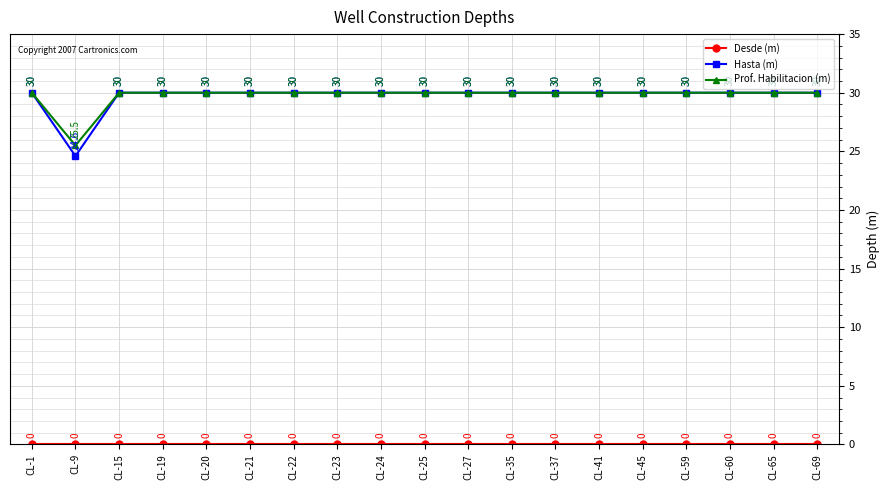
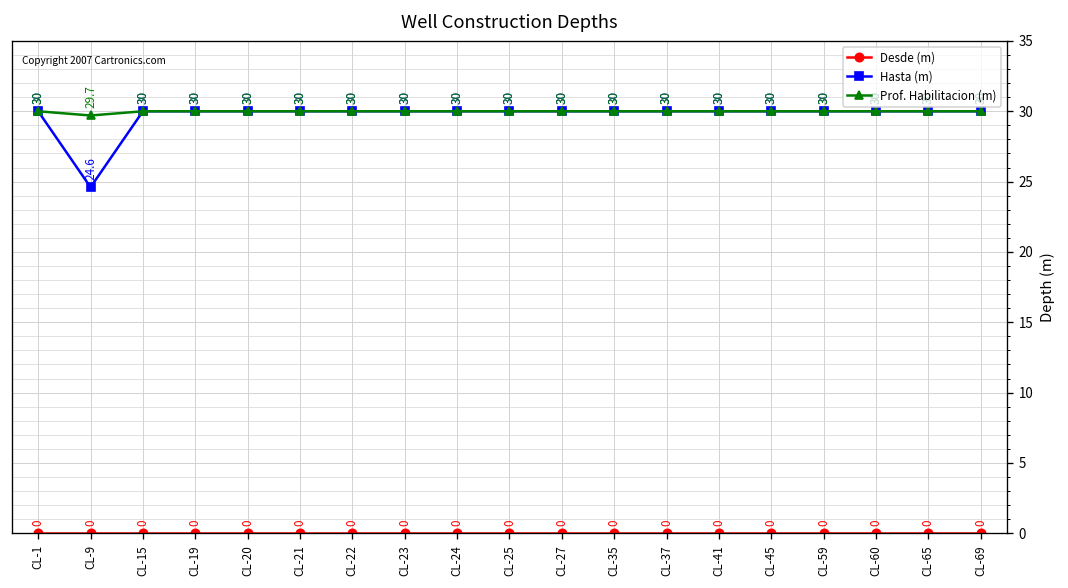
  {
    "Desde (m)": {
      "CL-1": 0,
      "CL-9": 0,
      "CL-15": 0,
      "CL-19": 0,
      "CL-20": 0,
      "CL-21": 0,
      "CL-22": 0,
      "CL-23": 0,
      "CL-24": 0,
      "CL-25": 0,
      "CL-27": 0,
      "CL-35": 0,
      "CL-37": 0,
      "CL-41": 0,
      "CL-45": 0,
      "CL-59": 0,
      "CL-60": 0,
      "CL-65": 0,
      "CL-69": 0
    },
    "Prof. Habilitacion (m)": {
-     "CL-9": 25.5
+     "CL-9": 29.7
    }
  }
